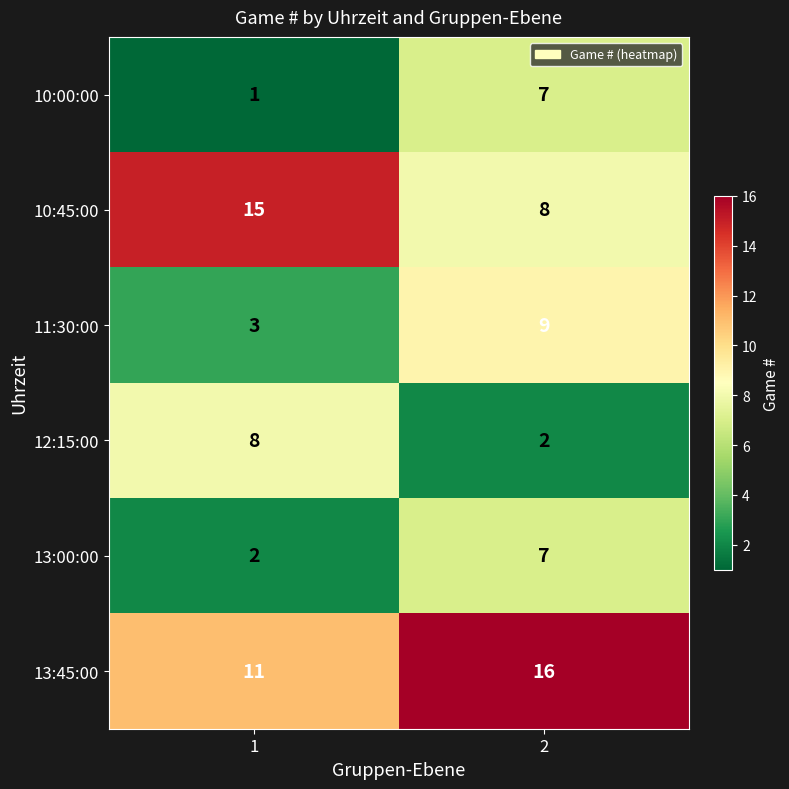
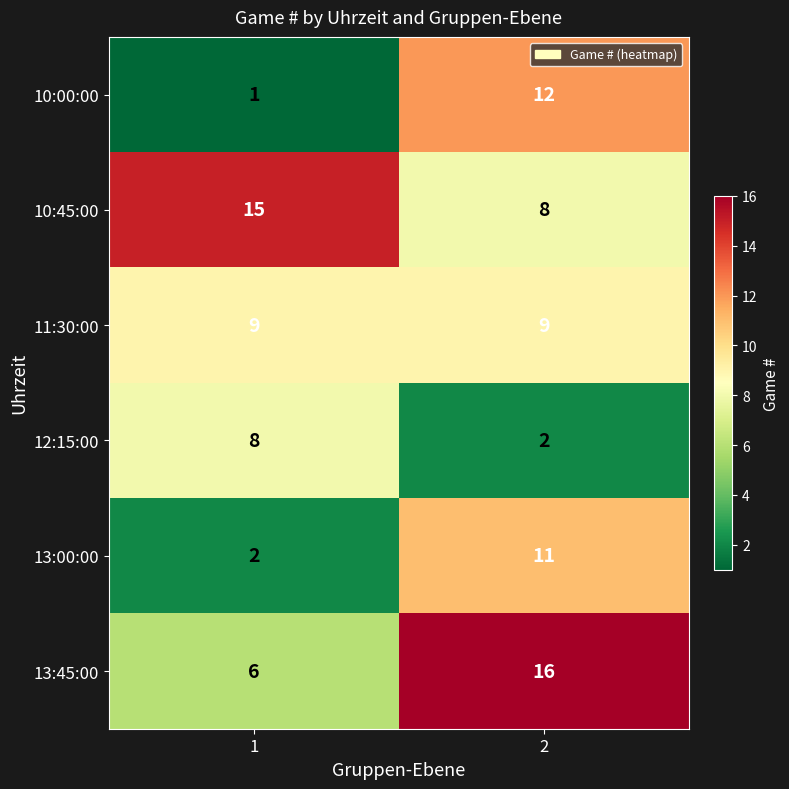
  {
    "10:00:00": {
      "1": 1,
-     "2": 7
+     "2": 12
    },
    "10:45:00": {
      "1": 15,
      "2": 8
    },
    "11:30:00": {
-     "1": 3,
+     "1": 9,
      "2": 9
    },
    "12:15:00": {
      "1": 8,
      "2": 2
    },
    "13:00:00": {
      "1": 2,
-     "2": 7
+     "2": 11
    },
    "13:45:00": {
-     "1": 11,
+     "1": 6,
      "2": 16
    }
  }
